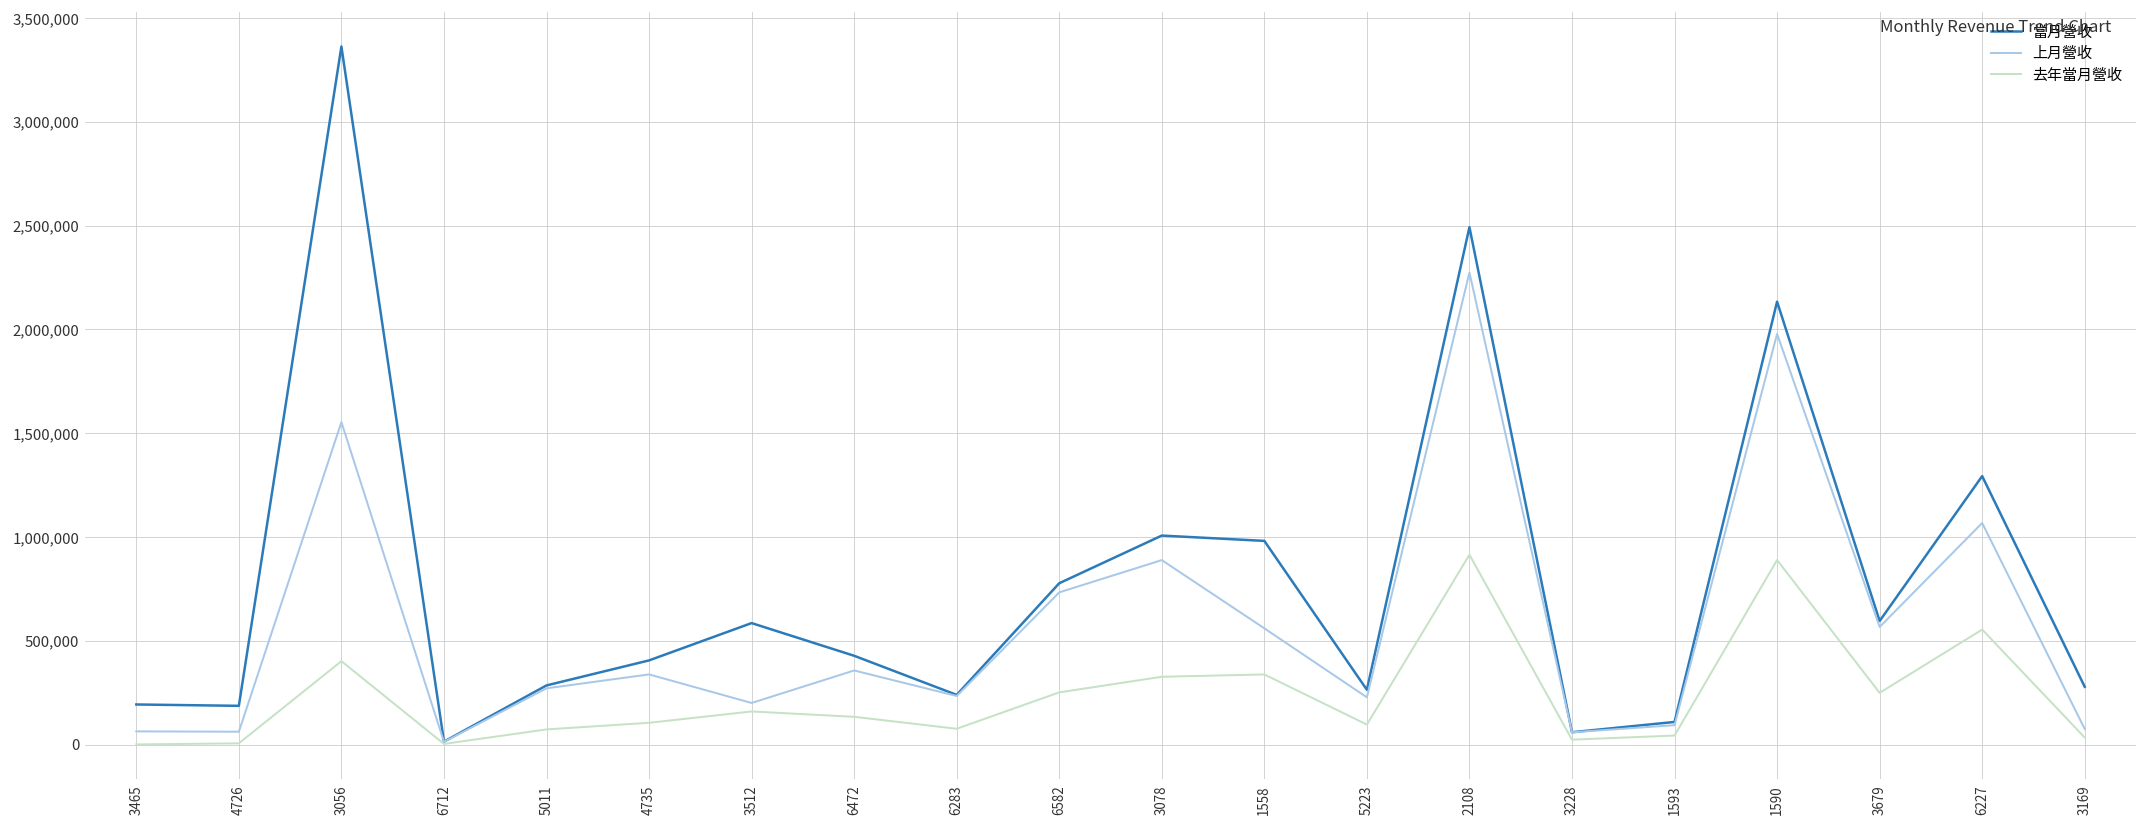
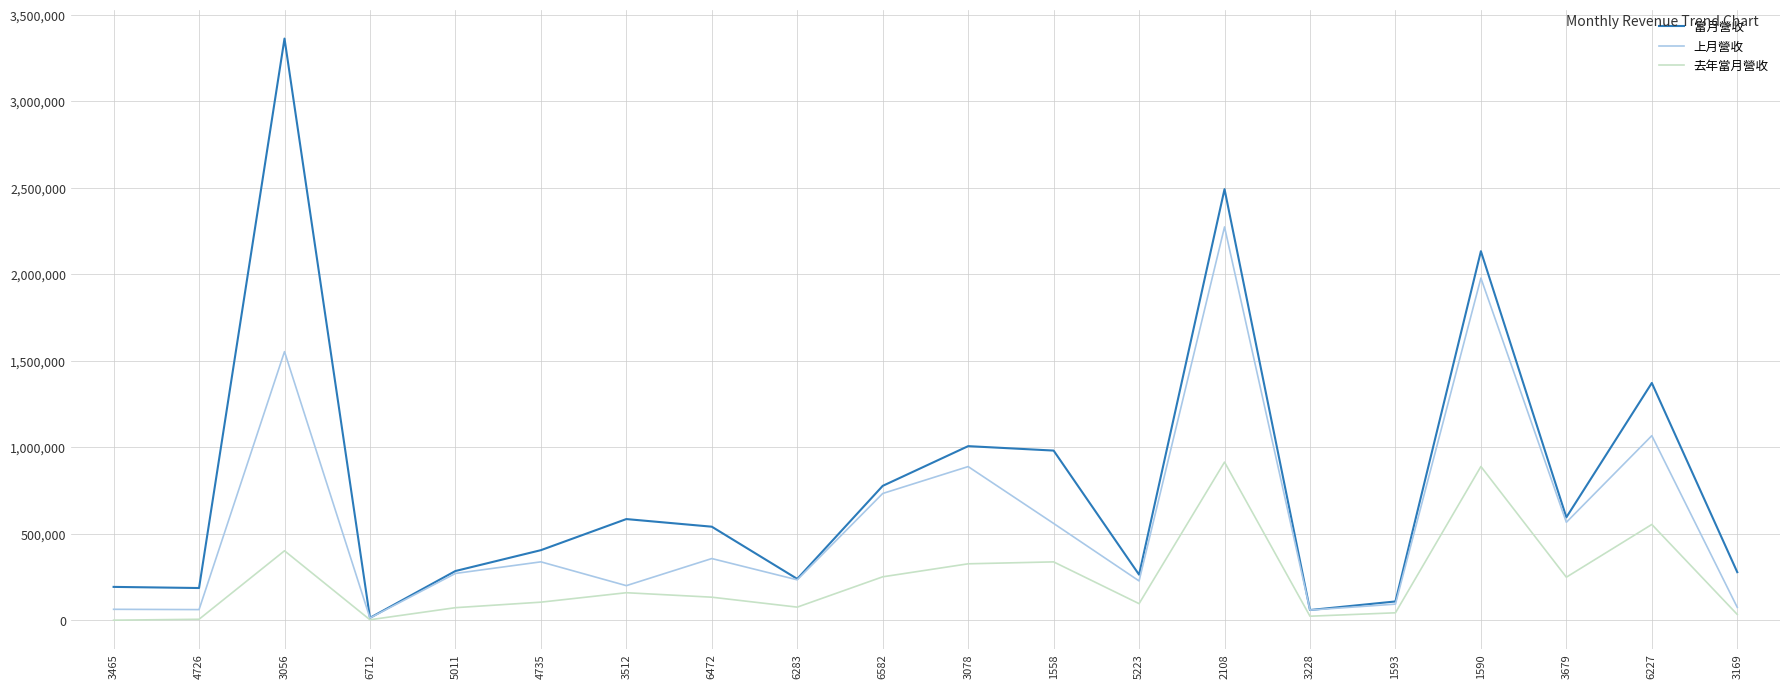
  {
    "當月營收": {
      "3465": "190,000",
      "4726": "190,000",
      "3056": "3,360,000",
      "4735": "410,000",
      "3512": "580,000",
-     "6472": "430,000",
+     "6472": "540,000",
      "6582": "780,000",
      "3078": "1,010,000",
      "1558": "980,000",
      "5223": "260,000",
      "2108": "2,490,000",
      "1593": "110,000",
      "1590": "2,130,000",
      "3679": "600,000",
-     "6227": "1,290,000",
+     "6227": "1,370,000",
      "3169": "280,000"
    }
  }
